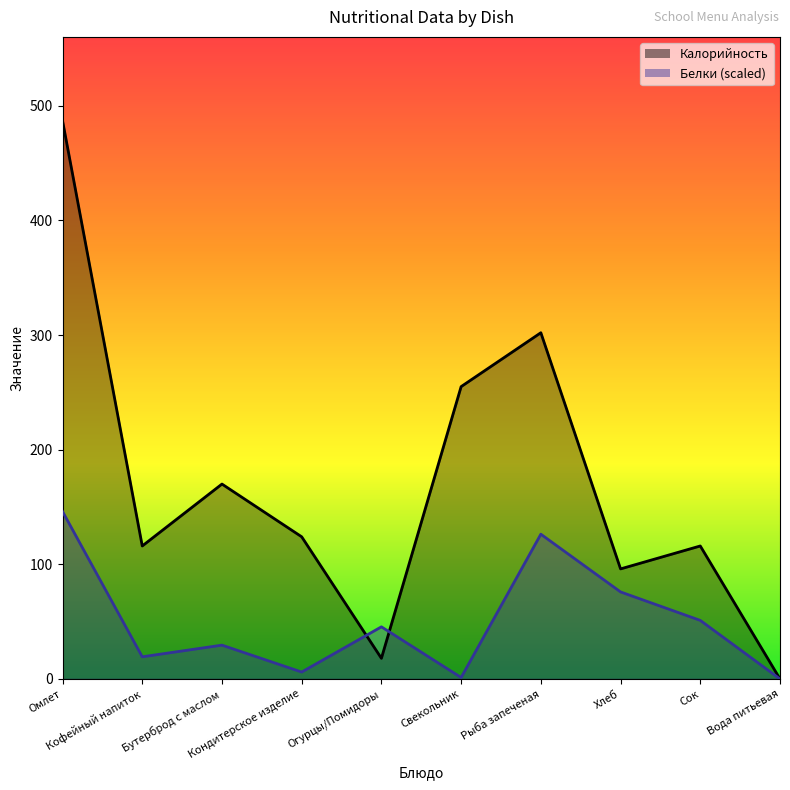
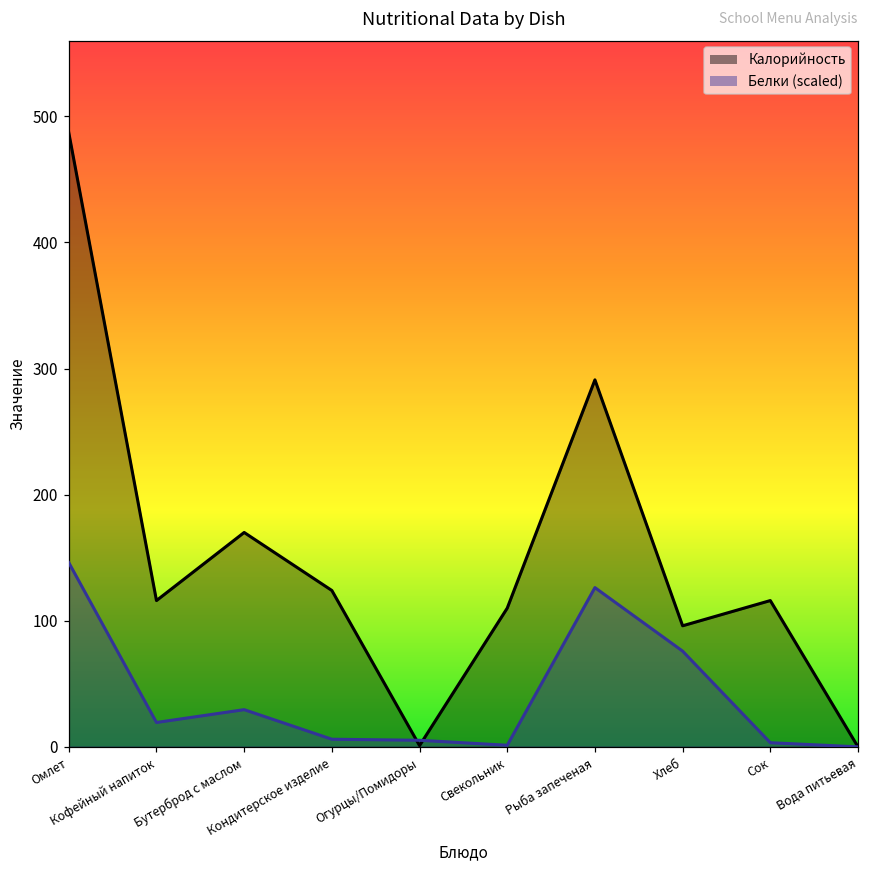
  {
    "Калорийность": {
      "Омлет": 487,
      "Кофейный напиток": 116,
      "Бутерброд с маслом": 170,
      "Кондитерское изделие": 124,
-     "Огурцы/Помидоры": 18,
-     "Свекольник": 255,
-     "Рыба запеченая": 302,
+     "Огурцы/Помидоры": 1,
+     "Свекольник": 110,
+     "Рыба запеченая": 291,
      "Хлеб": 96,
      "Сок": 116
    },
    "Белки (scaled)": {
      "Омлет": 146,
      "Кофейный напиток": 19,
      "Бутерброд с маслом": 29,
      "Кондитерское изделие": 6,
-     "Огурцы/Помидоры": 45,
+     "Огурцы/Помидоры": 5,
      "Свекольник": 1,
      "Рыба запеченая": 126,
      "Хлеб": 76,
-     "Сок": 51
+     "Сок": 3
    }
  }
